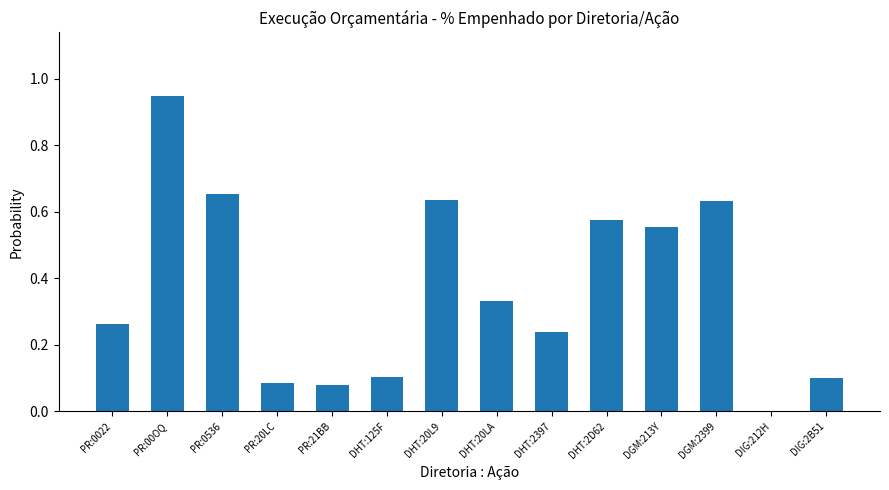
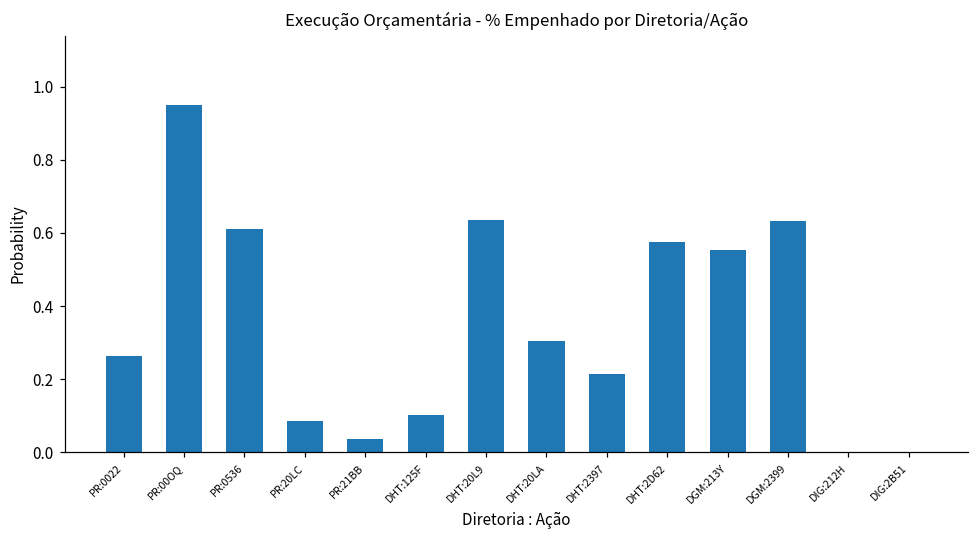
  {
    "PR:0022": 0.26,
    "PR:00OQ": 0.95,
-   "PR:0536": 0.65,
+   "PR:0536": 0.61,
    "PR:20LC": 0.09,
-   "PR:21BB": 0.08,
+   "PR:21BB": 0.04,
    "DHT:125F": 0.10,
    "DHT:20L9": 0.63,
-   "DHT:20LA": 0.33,
-   "DHT:2397": 0.24,
+   "DHT:20LA": 0.31,
+   "DHT:2397": 0.21,
    "DHT:2D62": 0.58,
    "DGM:213Y": 0.55,
    "DGM:2399": 0.63,
    "DIG:212H": 0.00,
-   "DIG:2B51": 0.1
+   "DIG:2B51": 0.0
  }
